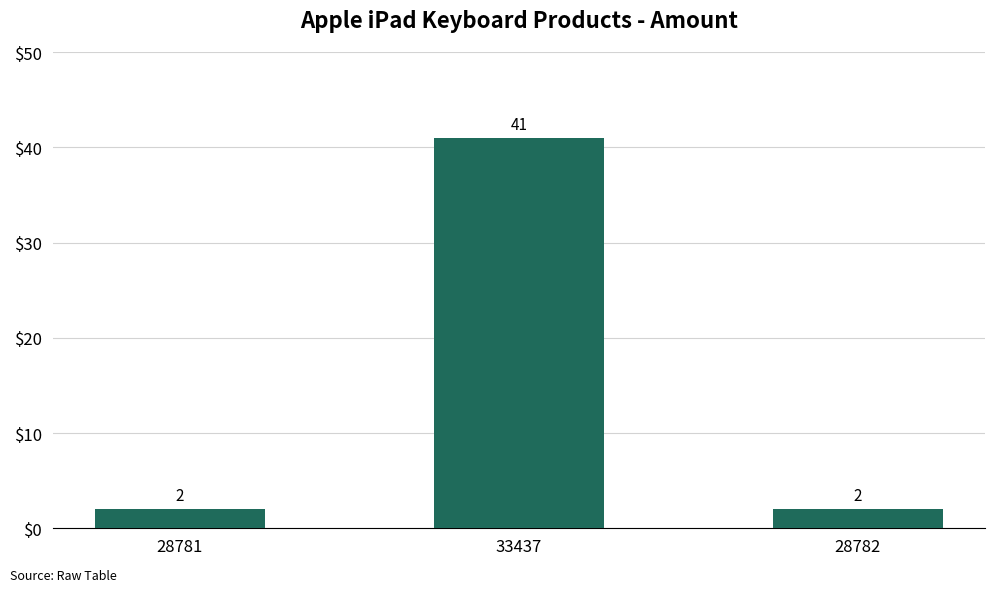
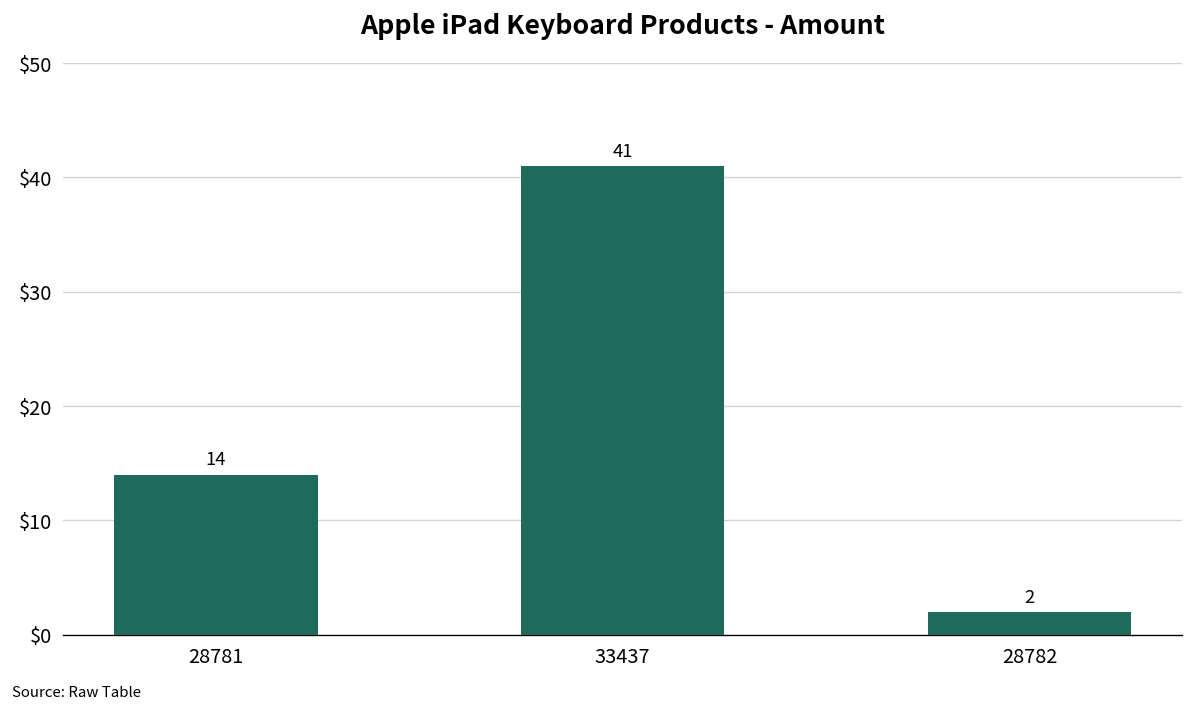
  {
-   "28781": 2,
+   "28781": 14,
    "33437": 41,
    "28782": 2
  }
